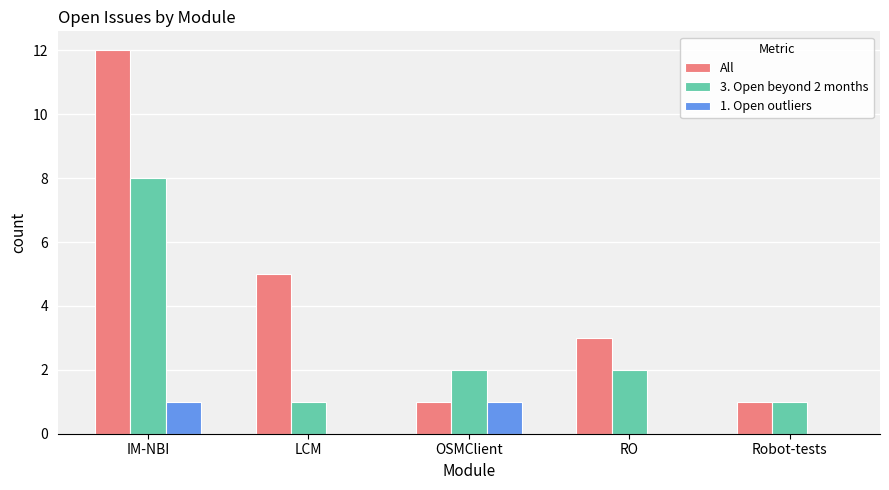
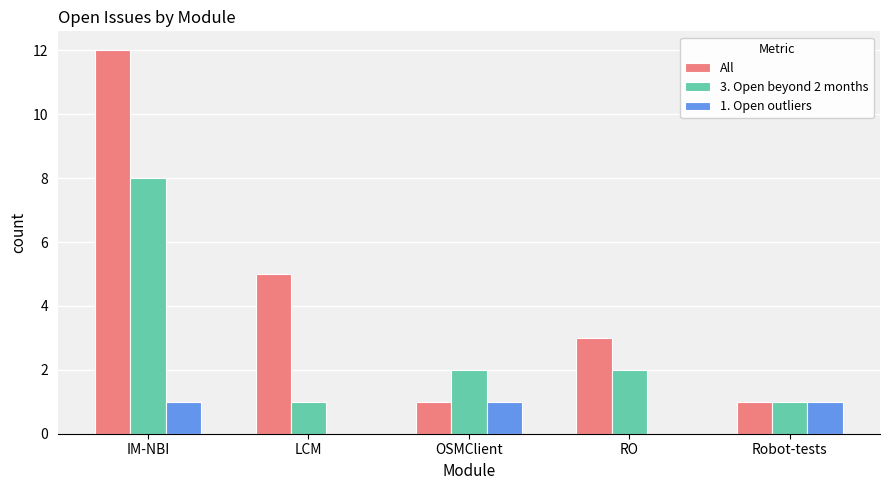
  {
    "All": {
      "IM-NBI": 12,
      "LCM": 5,
      "OSMClient": 1,
      "RO": 3,
      "Robot-tests": 1
    },
    "3. Open beyond 2 months": {
      "IM-NBI": 8,
      "LCM": 1,
      "OSMClient": 2,
      "RO": 2,
      "Robot-tests": 1
    },
    "1. Open outliers": {
      "IM-NBI": 1,
      "LCM": 0,
      "OSMClient": 1,
      "RO": 0,
-     "Robot-tests": 0
+     "Robot-tests": 1
    }
  }
